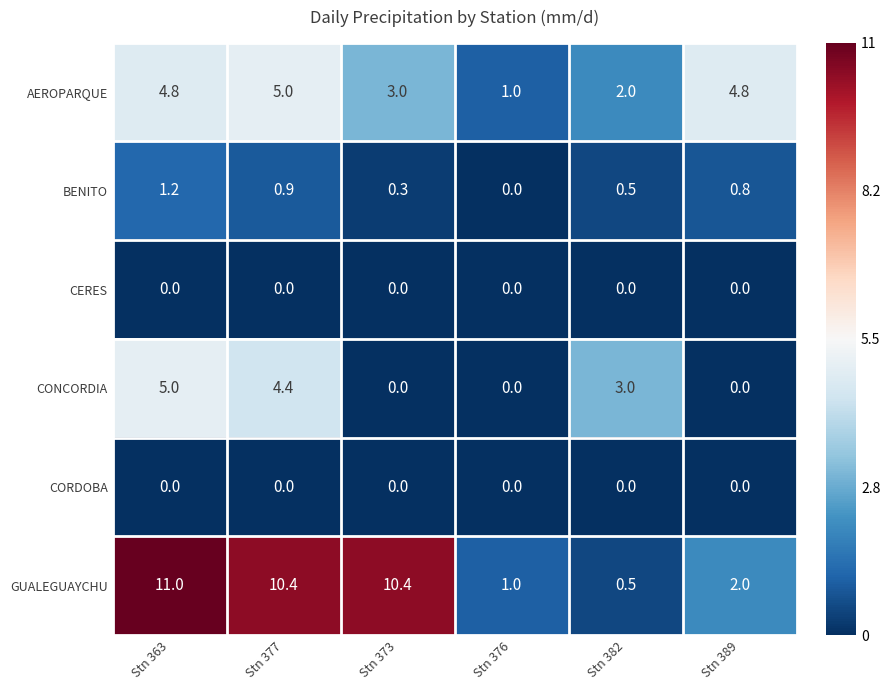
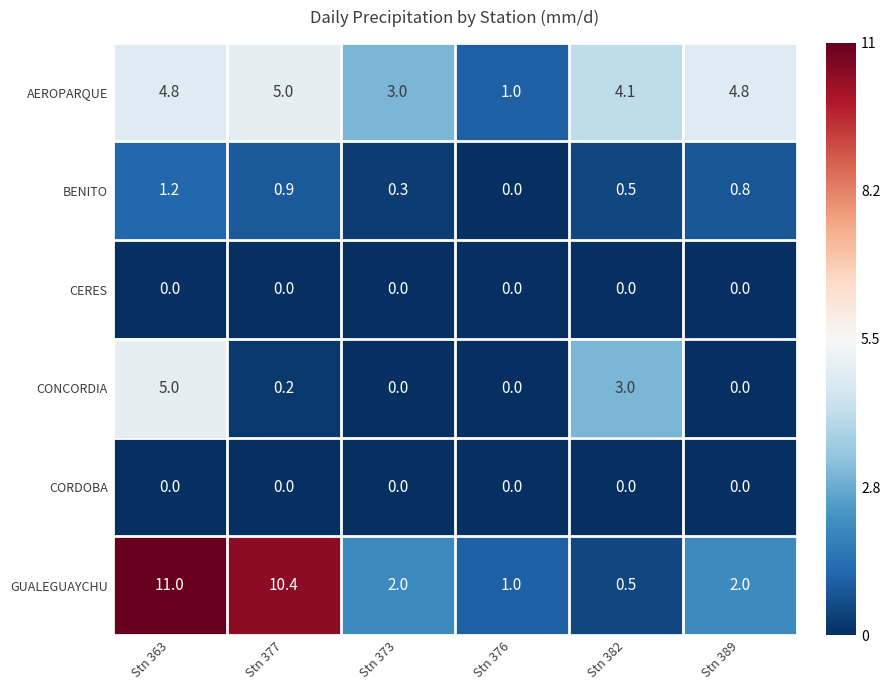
  {
    "AEROPARQUE": {
      "Stn 363": 4.8,
      "Stn 377": 5.0,
      "Stn 373": 3.0,
      "Stn 376": 1.0,
-     "Stn 382": 2.0,
+     "Stn 382": 4.1,
      "Stn 389": 4.8
    },
    "BENITO": {
      "Stn 363": 1.2,
      "Stn 377": 0.9,
      "Stn 373": 0.3,
      "Stn 376": 0.0,
      "Stn 382": 0.5,
      "Stn 389": 0.8
    },
    "CERES": {
      "Stn 363": 0.0,
      "Stn 377": 0.0,
      "Stn 373": 0.0,
      "Stn 376": 0.0,
      "Stn 382": 0.0,
      "Stn 389": 0.0
    },
    "CONCORDIA": {
      "Stn 363": 5.0,
-     "Stn 377": 4.4,
+     "Stn 377": 0.2,
      "Stn 373": 0.0,
      "Stn 376": 0.0,
      "Stn 382": 3.0,
      "Stn 389": 0.0
    },
    "CORDOBA": {
      "Stn 363": 0.0,
      "Stn 377": 0.0,
      "Stn 373": 0.0,
      "Stn 376": 0.0,
      "Stn 382": 0.0,
      "Stn 389": 0.0
    },
    "GUALEGUAYCHU": {
      "Stn 363": 11.0,
      "Stn 377": 10.4,
-     "Stn 373": 10.4,
+     "Stn 373": 2.0,
      "Stn 376": 1.0,
      "Stn 382": 0.5,
      "Stn 389": 2.0
    }
  }
